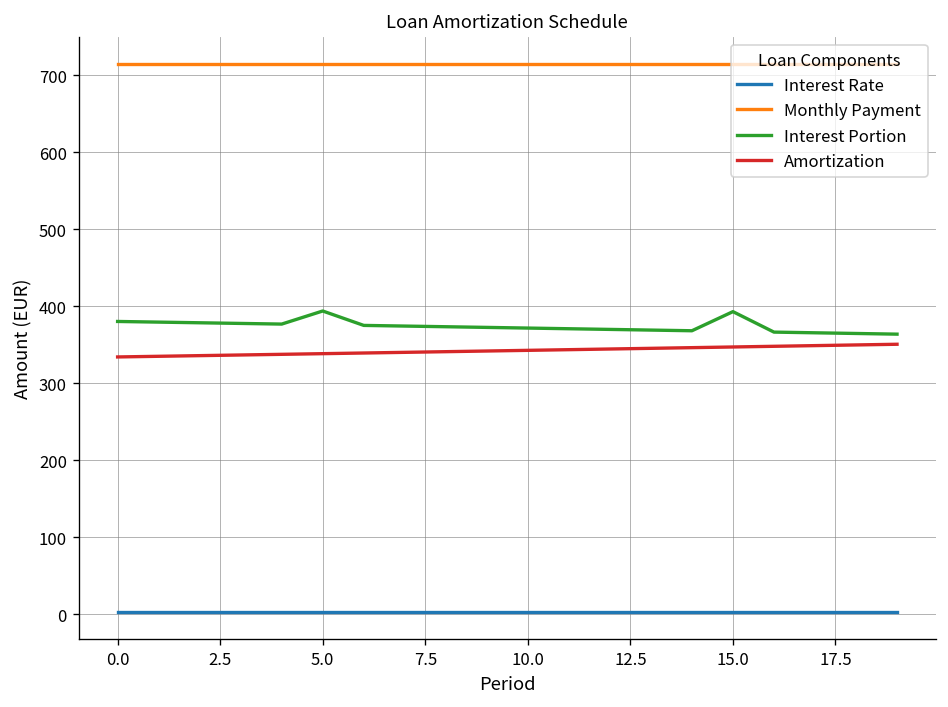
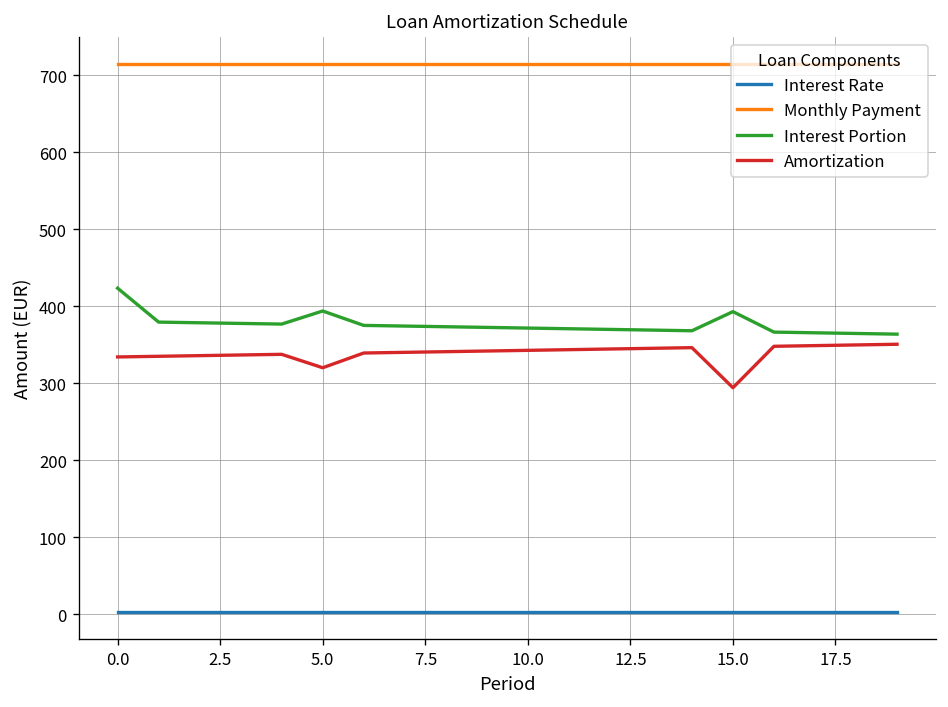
  {
    "Interest Rate": {
      "0.0": 0,
      "5.0": 0,
      "10.0": 0,
      "15.0": 0
    },
    "Monthly Payment": {
      "0.0": 710,
      "5.0": 710,
      "10.0": 710
    },
    "Interest Portion": {
-     "0.0": 380,
+     "0.0": 420,
      "5.0": 390,
      "10.0": 370,
      "15.0": 390
    },
    "Amortization": {
      "0.0": 330,
-     "5.0": 340,
+     "5.0": 320,
      "10.0": 340,
-     "15.0": 350
+     "15.0": 290
    }
  }
